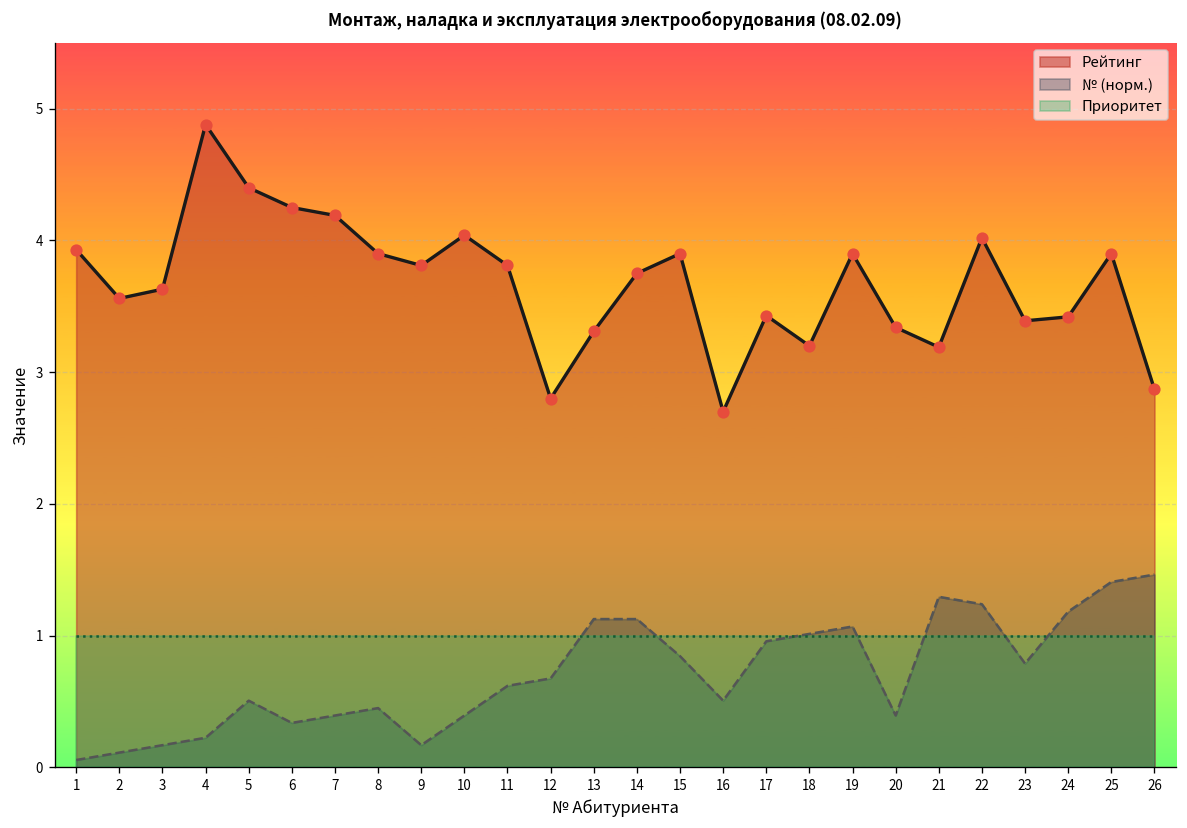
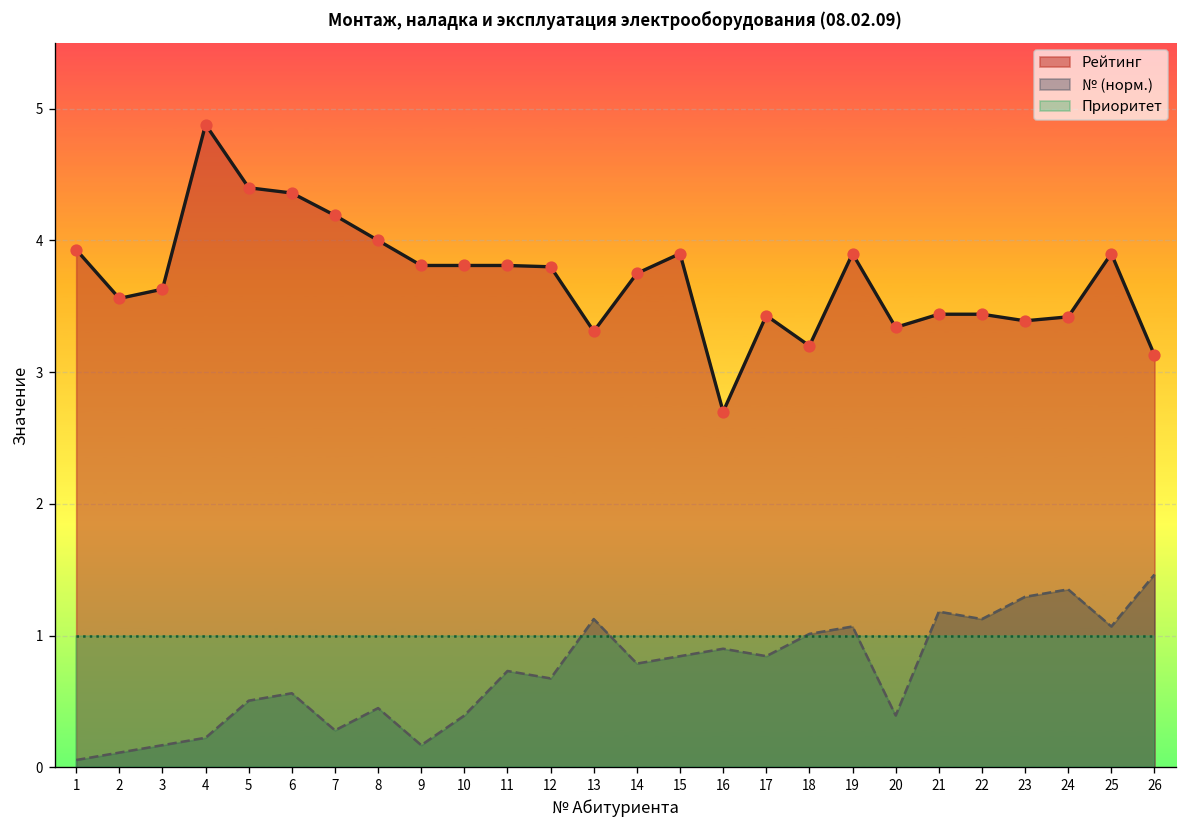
  {
    "Рейтинг": {
      "1": 3.93,
      "2": 3.56,
      "3": 3.63,
      "4": 4.88,
      "5": 4.40,
-     "6": 4.25,
+     "6": 4.36,
      "7": 4.19,
-     "8": 3.9,
+     "8": 4.0,
      "9": 3.81,
-     "10": 4.04,
+     "10": 3.81,
      "11": 3.81,
-     "12": 2.8,
+     "12": 3.8,
      "13": 3.31,
      "14": 3.75,
      "15": 3.90,
      "16": 2.70,
      "17": 3.43,
      "18": 3.20,
      "19": 3.90,
      "20": 3.34,
-     "21": 3.19,
-     "22": 4.02,
+     "21": 3.44,
+     "22": 3.44,
      "23": 3.39,
      "24": 3.42,
      "25": 3.90,
-     "26": 2.87
+     "26": 3.13
    },
    "№ (норм.)": {
      "1": 0.06,
      "2": 0.11,
      "3": 0.17,
      "4": 0.23,
      "5": 0.51,
-     "6": 0.34,
-     "7": 0.39,
+     "6": 0.56,
+     "7": 0.28,
      "8": 0.45,
      "9": 0.17,
      "10": 0.39,
-     "11": 0.62,
+     "11": 0.73,
      "12": 0.68,
      "13": 1.13,
-     "14": 1.13,
+     "14": 0.79,
      "15": 0.84,
-     "16": 0.51,
-     "17": 0.96,
+     "16": 0.90,
+     "17": 0.84,
      "19": 1.07,
      "20": 0.39,
-     "21": 1.30,
-     "22": 1.24,
-     "23": 0.79,
-     "24": 1.18,
-     "25": 1.41,
+     "21": 1.18,
+     "22": 1.13,
+     "23": 1.30,
+     "24": 1.35,
+     "25": 1.07,
      "26": 1.46
    },
    "Приоритет": {
      "1": 1.00,
      "2": 1.00,
      "3": 1.00,
      "4": 1.00,
      "5": 1.00,
      "6": 1.00,
      "7": 1.00,
      "8": 1.00,
      "9": 1.00,
      "10": 1.00,
      "11": 1.00,
      "12": 1.00,
      "13": 1.00,
      "14": 1.00,
      "15": 1.00,
      "16": 1.00,
      "17": 1.00,
      "19": 1.00,
      "20": 1.00,
      "21": 1.00,
      "22": 1.00,
      "23": 1.00,
      "24": 1.00,
      "25": 1.00,
      "26": 1.00
    }
  }
